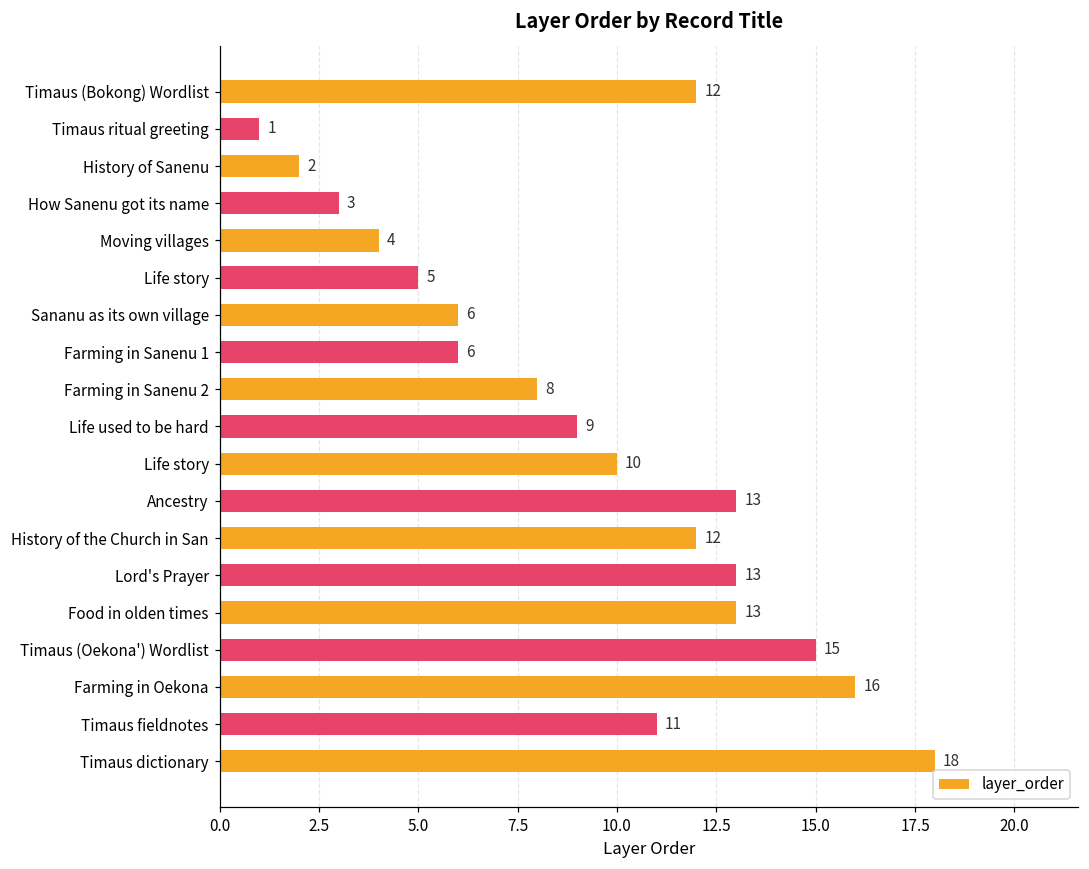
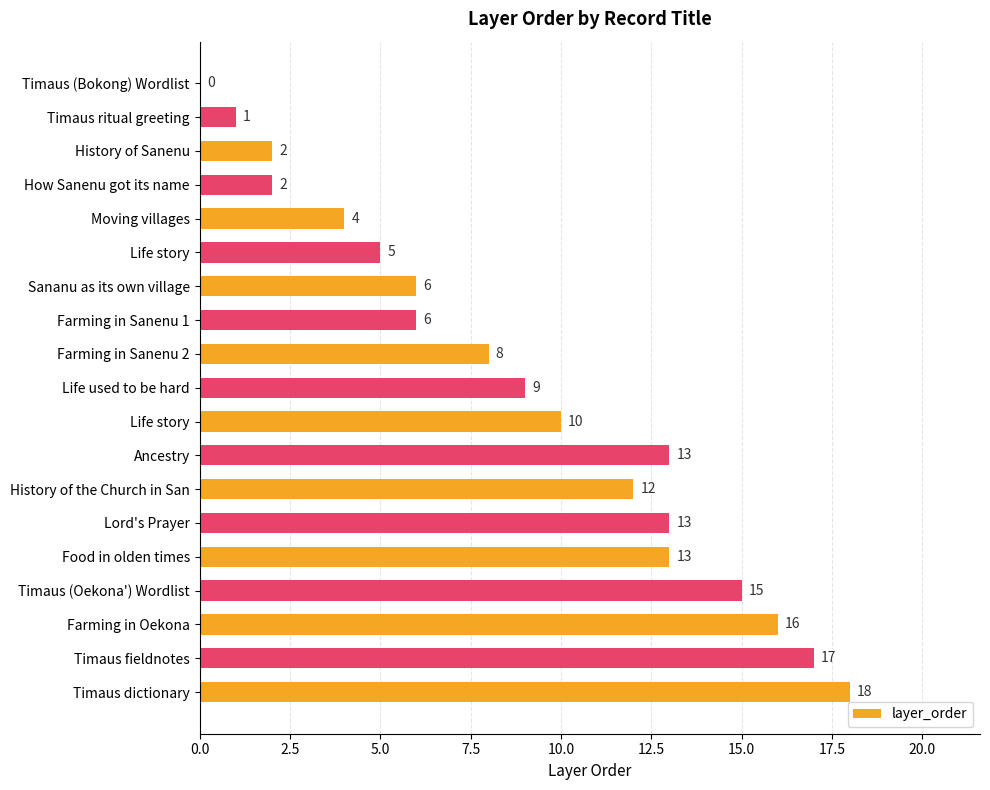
  {
-   "Timaus (Bokong) Wordlist": 12,
+   "Timaus (Bokong) Wordlist": 0,
    "Timaus ritual greeting": 1,
    "History of Sanenu": 2,
-   "How Sanenu got its name": 3,
+   "How Sanenu got its name": 2,
    "Moving villages": 4,
    "Sananu as its own village": 6,
    "Farming in Sanenu 1": 6,
    "Farming in Sanenu 2": 8,
    "Life used to be hard": 9,
    "Ancestry": 13,
    "History of the Church in San": 12,
    "Lord's Prayer": 13,
    "Food in olden times": 13,
    "Timaus (Oekona') Wordlist": 15,
    "Farming in Oekona": 16,
-   "Timaus fieldnotes": 11,
+   "Timaus fieldnotes": 17,
    "Timaus dictionary": 18
  }
